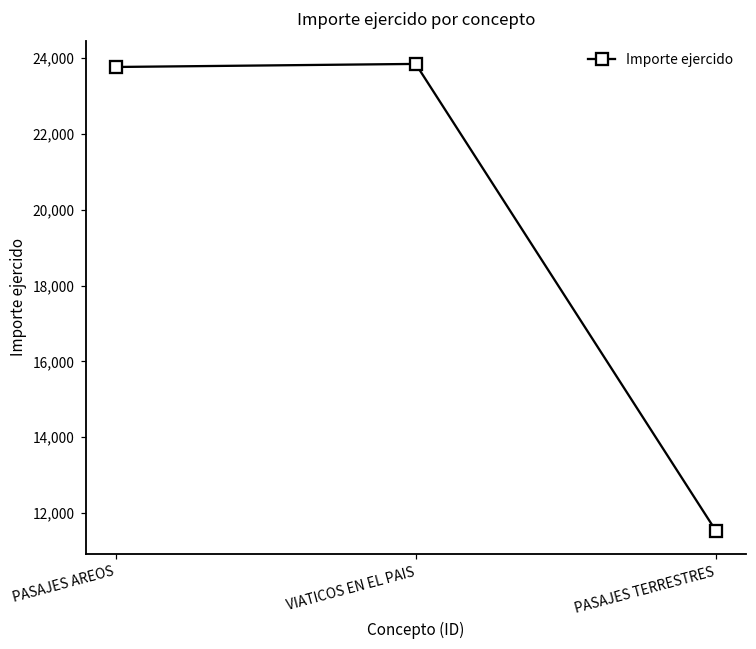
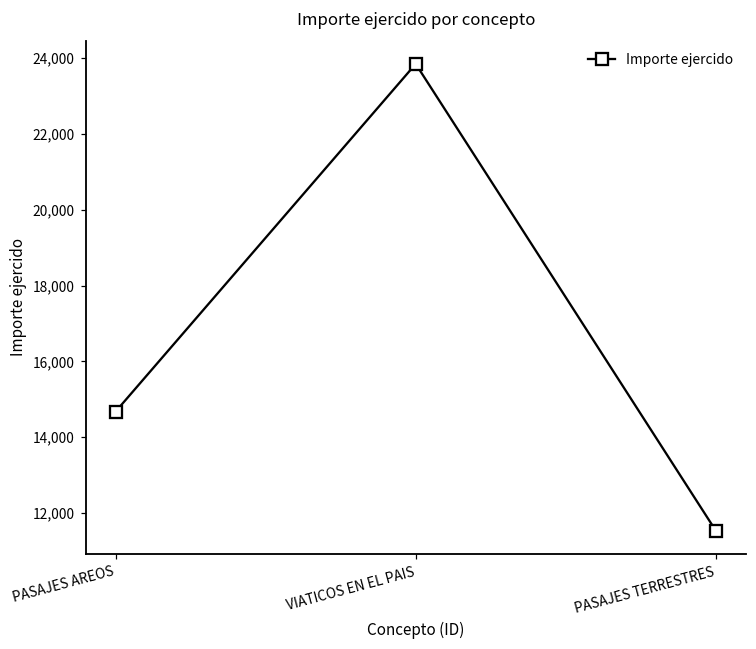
  {
-   "PASAJES AREOS": "23,800",
+   "PASAJES AREOS": "14,700",
    "VIATICOS EN EL PAIS": "23,800",
    "PASAJES TERRESTRES": "11,500"
  }
